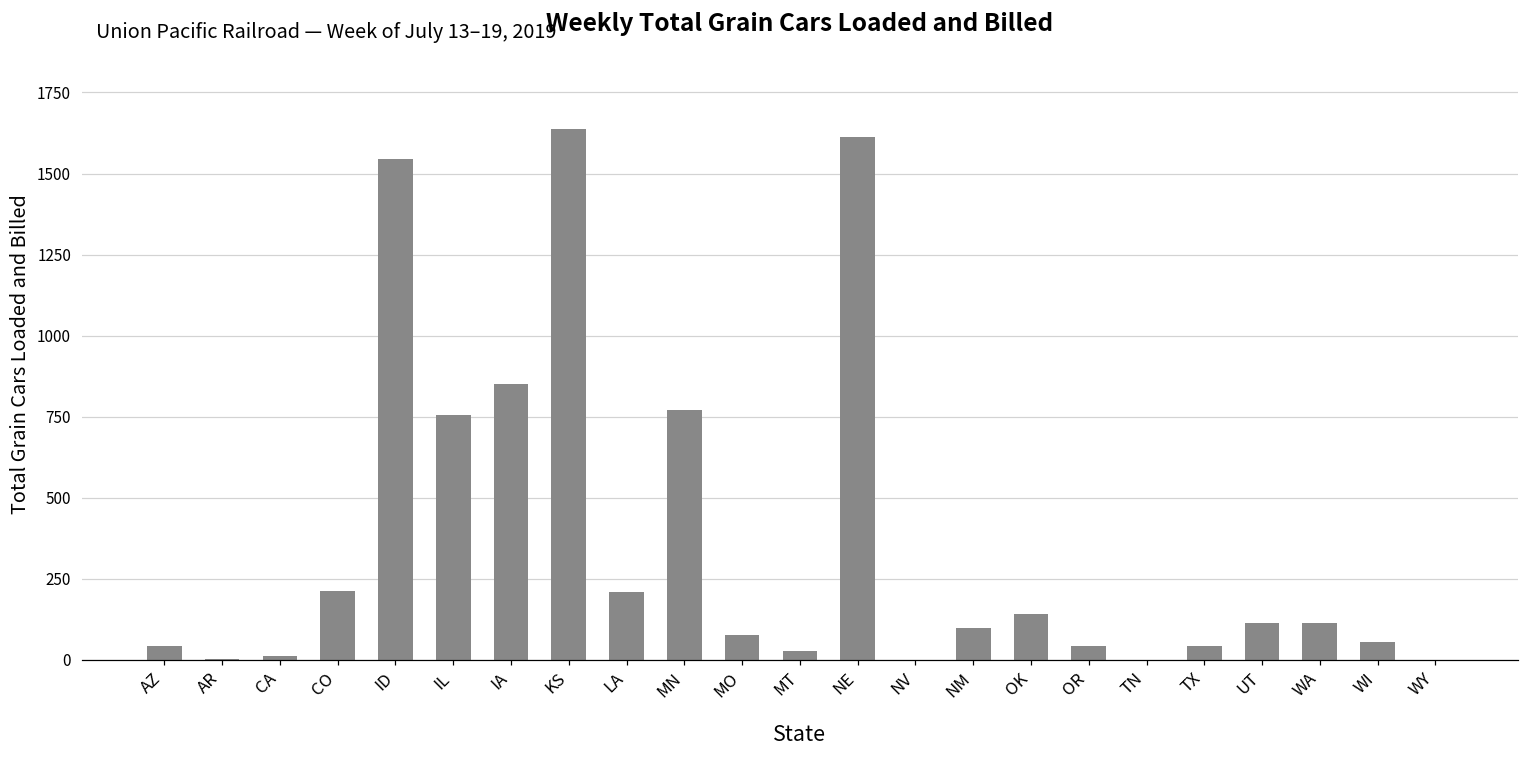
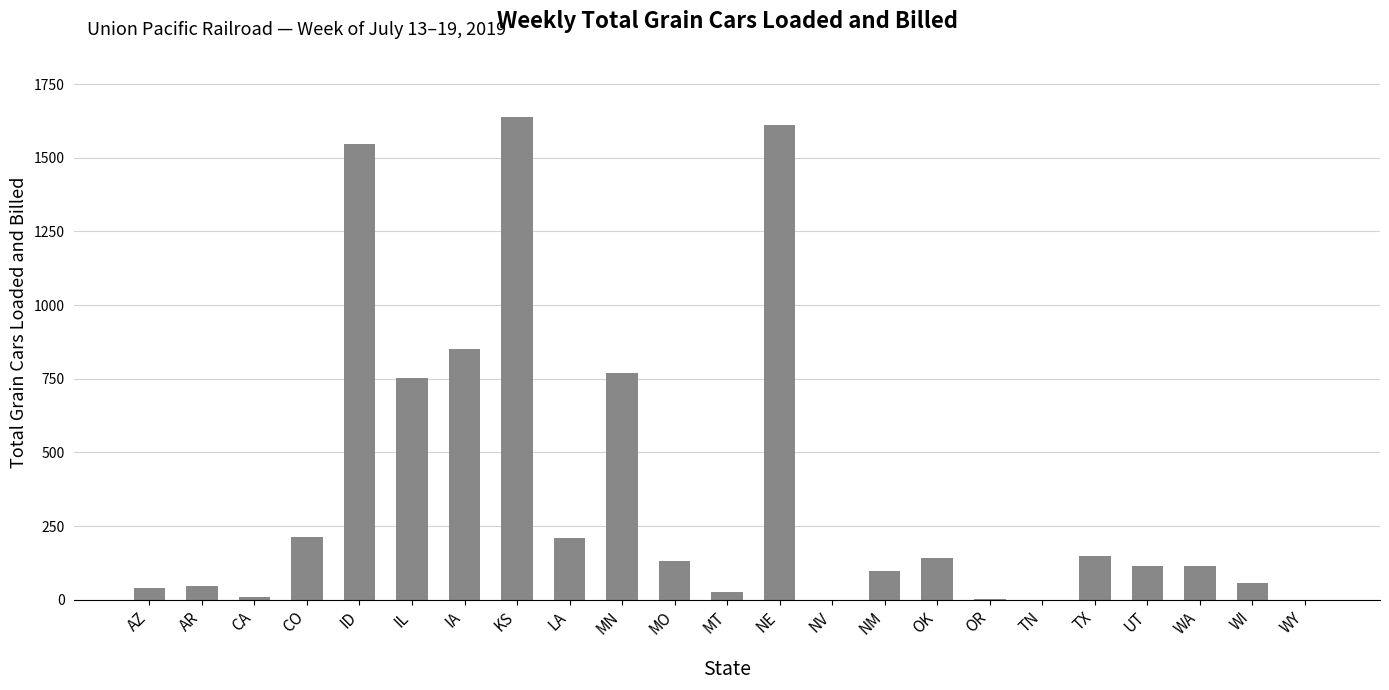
  {
    "AZ": 40,
-   "AR": 0,
+   "AR": 50,
    "CA": 10,
    "CO": 210,
    "ID": 1550,
    "IL": 750,
    "IA": 850,
    "KS": 1640,
    "LA": 210,
    "MN": 770,
-   "MO": 80,
+   "MO": 130,
    "MT": 30,
    "NE": 1610,
    "NV": 0,
    "NM": 100,
    "OK": 140,
-   "OR": 40,
+   "OR": 0,
    "TN": 0,
-   "TX": 40,
+   "TX": 150,
    "UT": 110,
    "WA": 110,
    "WI": 60,
    "WY": 0
  }
